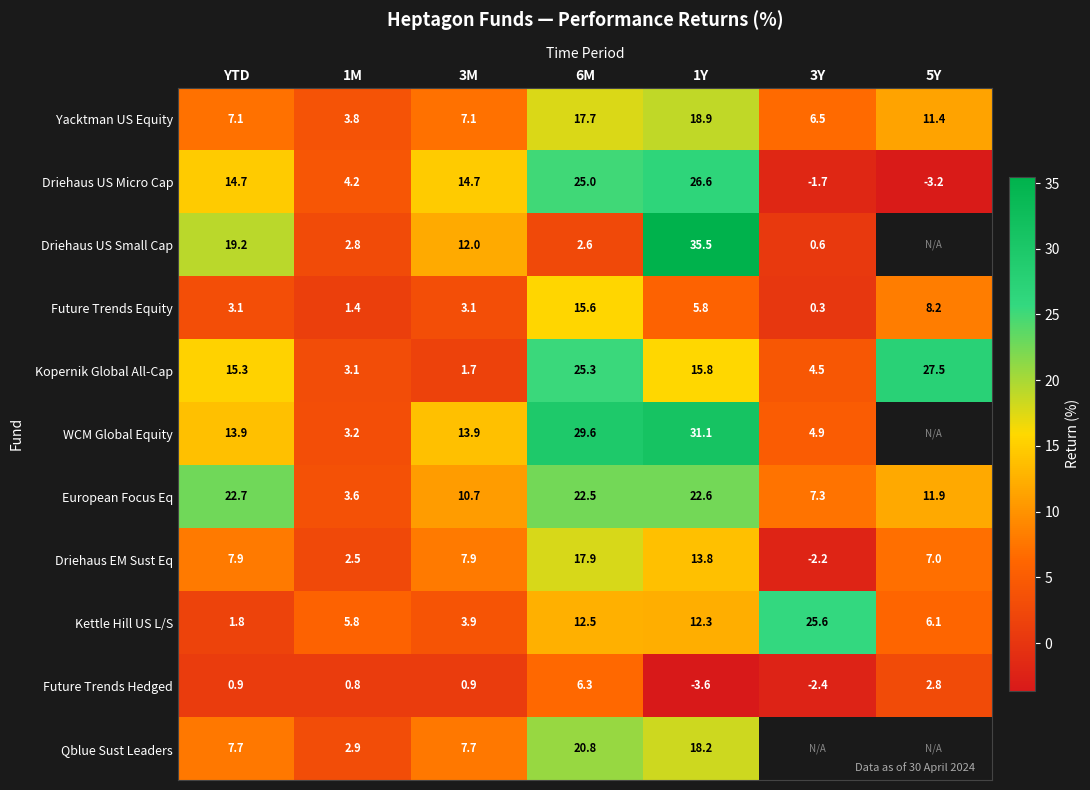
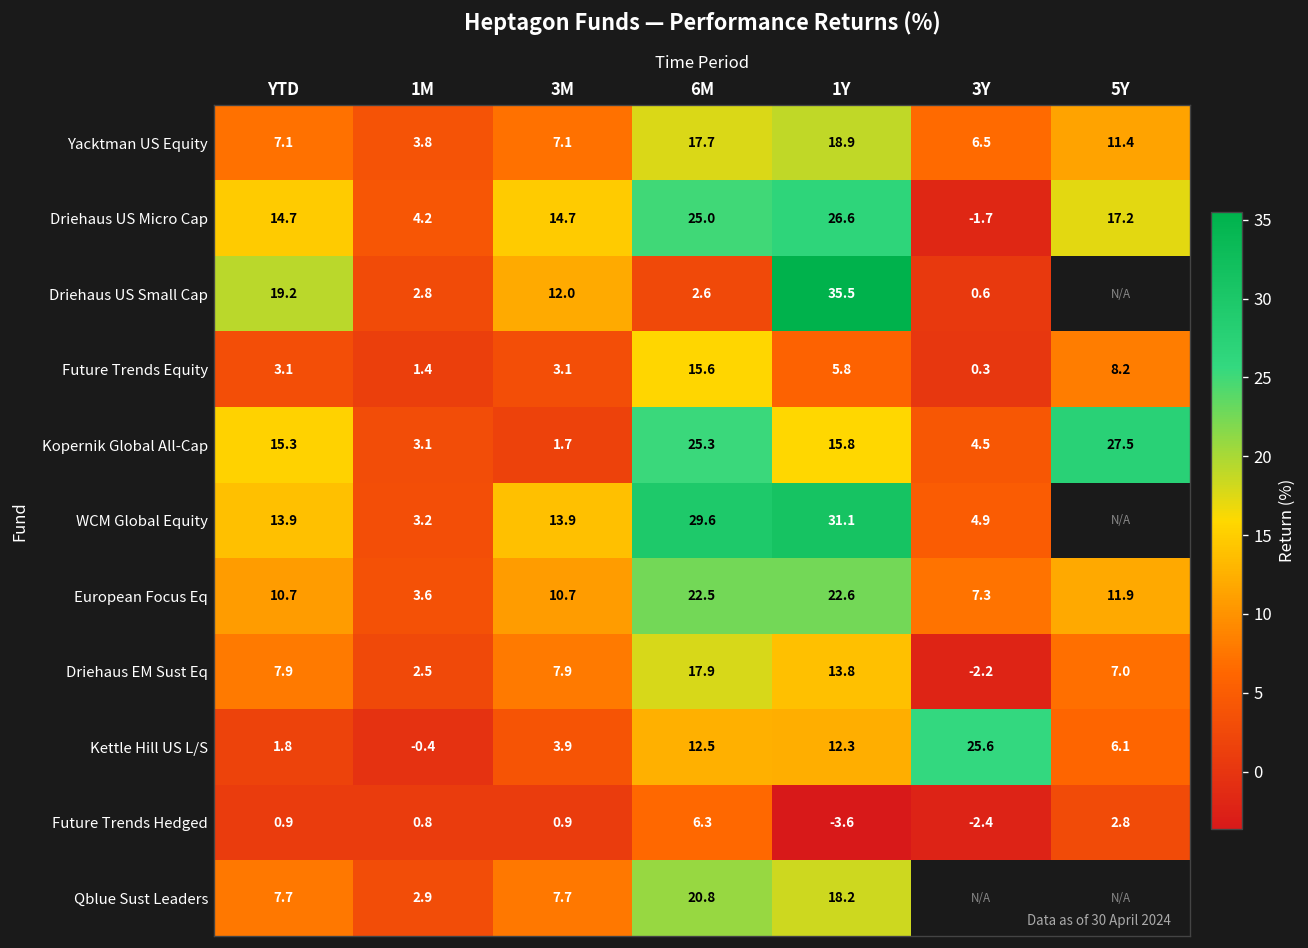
  {
    "Yacktman US Equity": {
      "YTD": 7.1,
      "1M": 3.8,
      "3M": 7.1,
      "6M": 17.7,
      "1Y": 18.9,
      "3Y": 6.5,
      "5Y": 11.4
    },
    "Driehaus US Micro Cap": {
      "YTD": 14.7,
      "1M": 4.2,
      "3M": 14.7,
      "6M": 25.0,
      "1Y": 26.6,
      "3Y": -1.7,
-     "5Y": -3.2
+     "5Y": 17.2
    },
    "Driehaus US Small Cap": {
      "YTD": 19.2,
      "1M": 2.8,
      "3M": 12.0,
      "6M": 2.6,
      "1Y": 35.5,
      "3Y": 0.6
    },
    "Future Trends Equity": {
      "YTD": 3.1,
      "1M": 1.4,
      "3M": 3.1,
      "6M": 15.6,
      "1Y": 5.8,
      "3Y": 0.3,
      "5Y": 8.2
    },
    "Kopernik Global All-Cap": {
      "YTD": 15.3,
      "1M": 3.1,
      "3M": 1.7,
      "6M": 25.3,
      "1Y": 15.8,
      "3Y": 4.5,
      "5Y": 27.5
    },
    "WCM Global Equity": {
      "YTD": 13.9,
      "1M": 3.2,
      "3M": 13.9,
      "6M": 29.6,
      "1Y": 31.1,
      "3Y": 4.9
    },
    "European Focus Eq": {
-     "YTD": 22.7,
+     "YTD": 10.7,
      "1M": 3.6,
      "3M": 10.7,
      "6M": 22.5,
      "1Y": 22.6,
      "3Y": 7.3,
      "5Y": 11.9
    },
    "Driehaus EM Sust Eq": {
      "YTD": 7.9,
      "1M": 2.5,
      "3M": 7.9,
      "6M": 17.9,
      "1Y": 13.8,
      "3Y": -2.2,
      "5Y": 7.0
    },
    "Kettle Hill US L/S": {
      "YTD": 1.8,
-     "1M": 5.8,
+     "1M": -0.4,
      "3M": 3.9,
      "6M": 12.5,
      "1Y": 12.3,
      "3Y": 25.6,
      "5Y": 6.1
    },
    "Future Trends Hedged": {
      "YTD": 0.9,
      "1M": 0.8,
      "3M": 0.9,
      "6M": 6.3,
      "1Y": -3.6,
      "3Y": -2.4,
      "5Y": 2.8
    },
    "Qblue Sust Leaders": {
      "YTD": 7.7,
      "1M": 2.9,
      "3M": 7.7,
      "6M": 20.8,
      "1Y": 18.2
    }
  }
